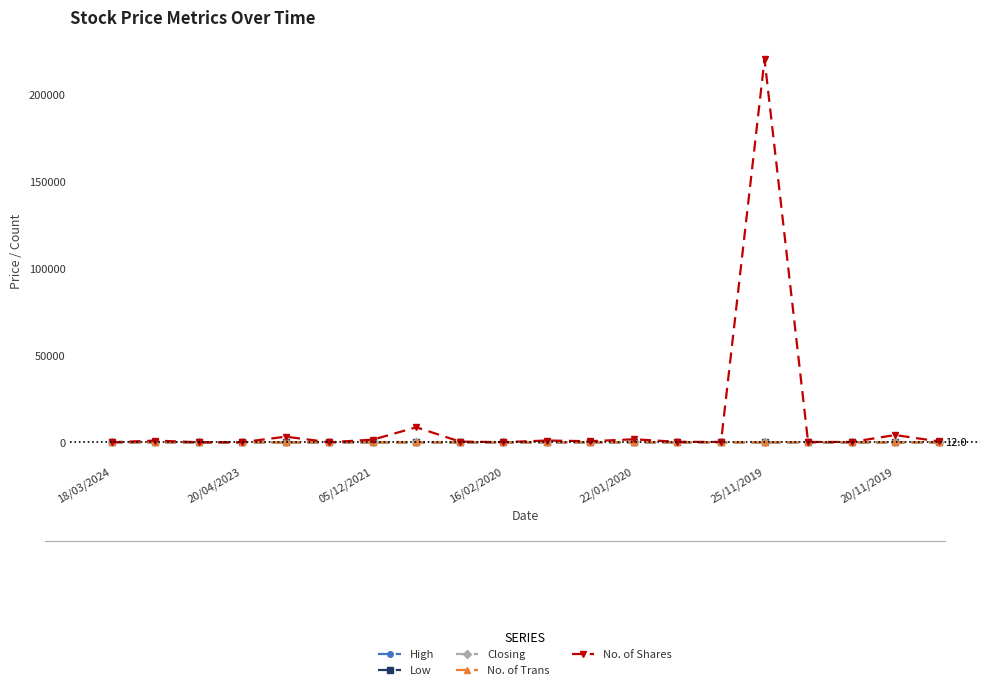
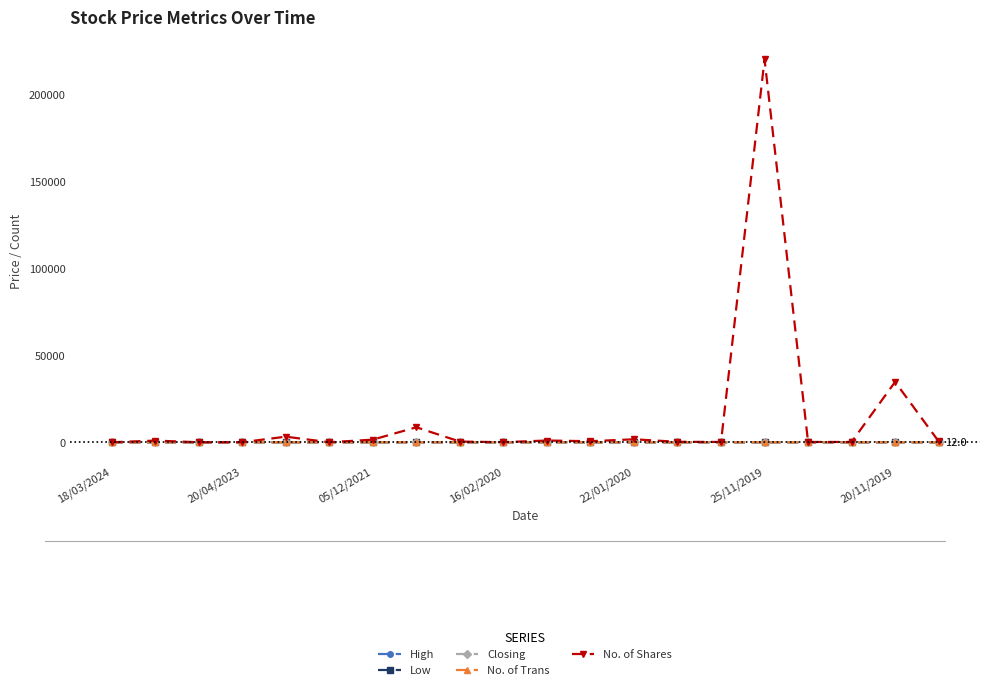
  {
    "No. of Trans": {
      "05/12/2021": 0,
      "22/01/2020": 0,
      "25/11/2019": 0,
      "20/11/2019": 0
    },
    "No. of Shares": {
      "05/12/2021": 2000,
      "22/01/2020": 2000,
      "25/11/2019": 220000,
-     "20/11/2019": 4000
+     "20/11/2019": 35000
    }
  }
